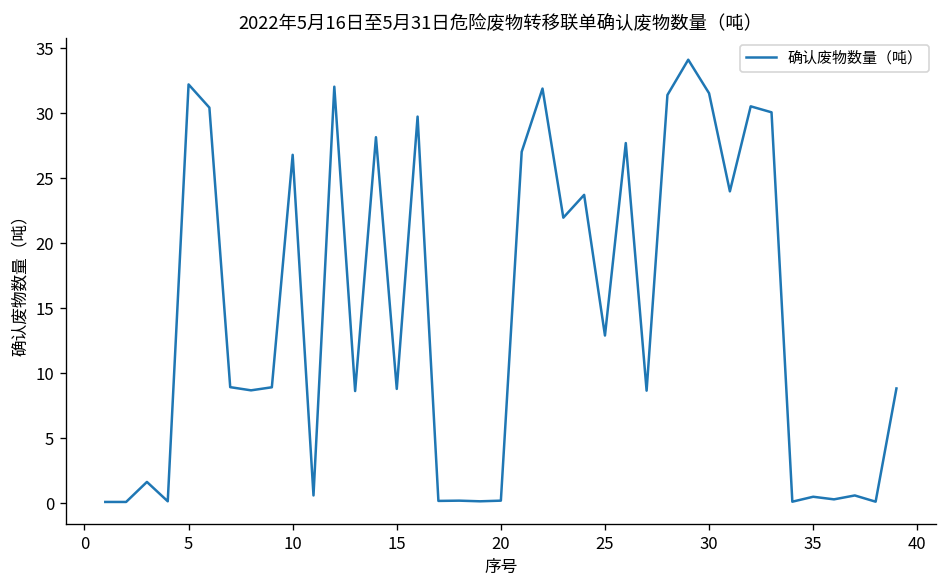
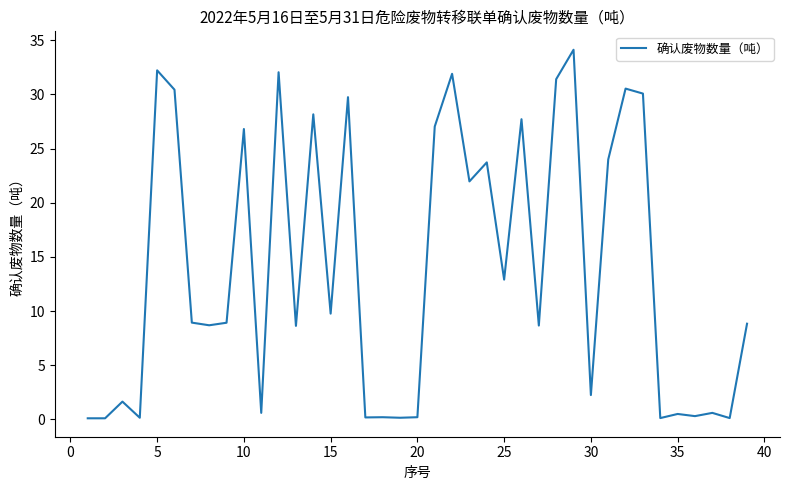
  {
    "5": 32.2,
    "10": 26.8,
-   "15": 8.8,
+   "15": 9.8,
    "20": 0.2,
    "25": 12.9,
-   "30": 31.5,
+   "30": 2.2,
    "35": 0.5
  }
